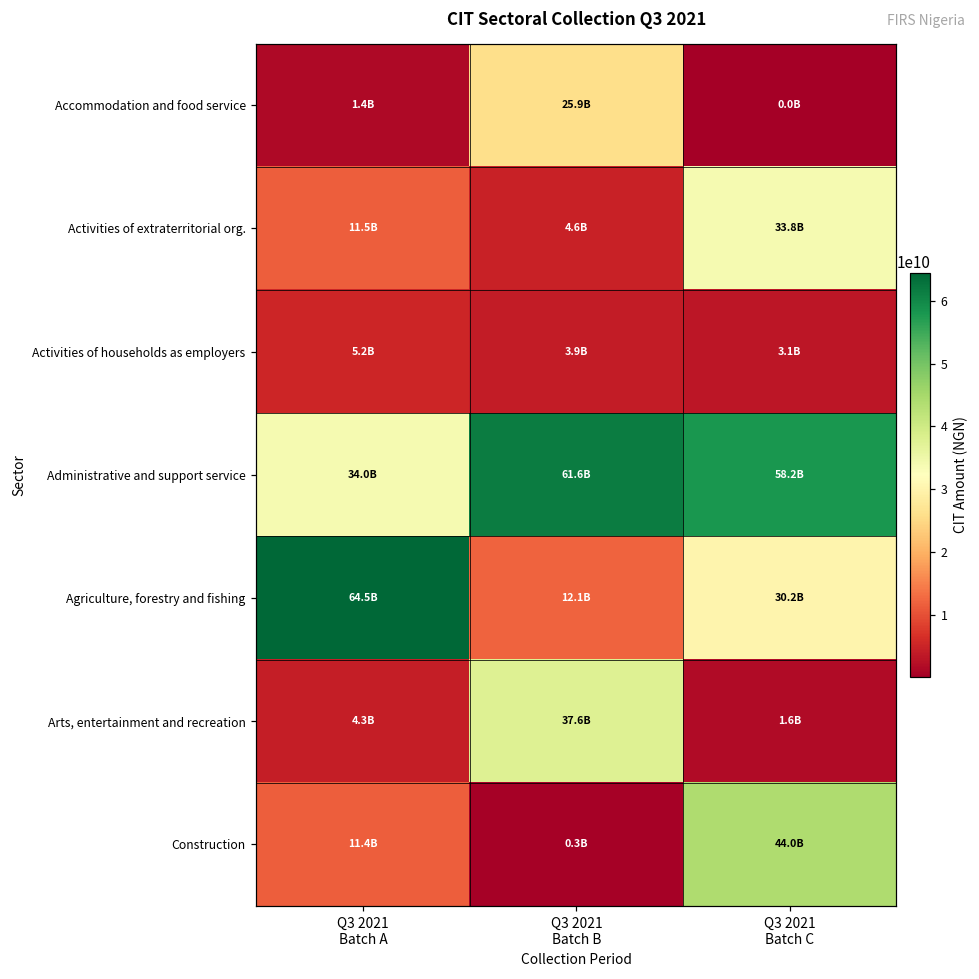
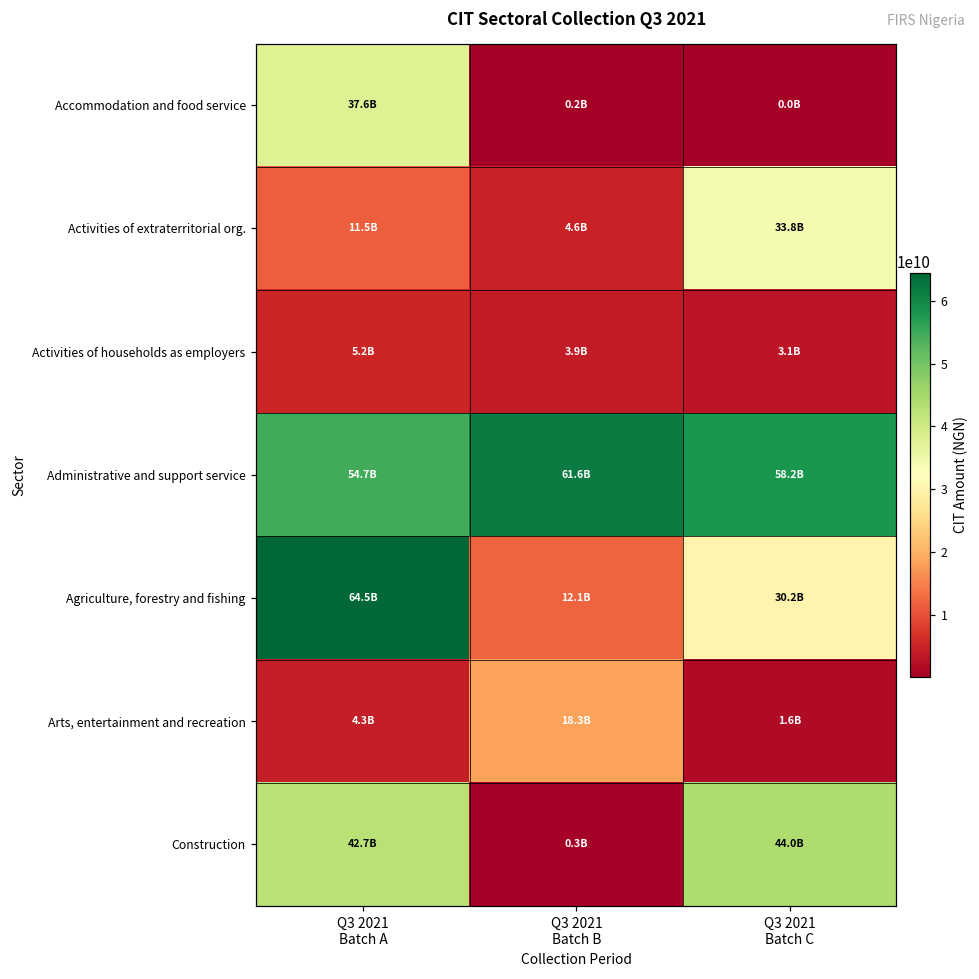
  {
    "Accommodation and food service": {
-     "Q3 2021 Batch A": "1.4B",
-     "Q3 2021 Batch B": "25.9B",
+     "Q3 2021 Batch A": "37.6B",
+     "Q3 2021 Batch B": "0.2B",
      "Q3 2021 Batch C": "0.0B"
    },
    "Activities of extraterritorial org.": {
      "Q3 2021 Batch A": "11.5B",
      "Q3 2021 Batch B": "4.6B",
      "Q3 2021 Batch C": "33.8B"
    },
    "Activities of households as employers": {
      "Q3 2021 Batch A": "5.2B",
      "Q3 2021 Batch B": "3.9B",
      "Q3 2021 Batch C": "3.1B"
    },
    "Administrative and support service": {
-     "Q3 2021 Batch A": "34.0B",
+     "Q3 2021 Batch A": "54.7B",
      "Q3 2021 Batch B": "61.6B",
      "Q3 2021 Batch C": "58.2B"
    },
    "Agriculture, forestry and fishing": {
      "Q3 2021 Batch A": "64.5B",
      "Q3 2021 Batch B": "12.1B",
      "Q3 2021 Batch C": "30.2B"
    },
    "Arts, entertainment and recreation": {
      "Q3 2021 Batch A": "4.3B",
-     "Q3 2021 Batch B": "37.6B",
+     "Q3 2021 Batch B": "18.3B",
      "Q3 2021 Batch C": "1.6B"
    },
    "Construction": {
-     "Q3 2021 Batch A": "11.4B",
+     "Q3 2021 Batch A": "42.7B",
      "Q3 2021 Batch B": "0.3B",
      "Q3 2021 Batch C": "44.0B"
    }
  }
